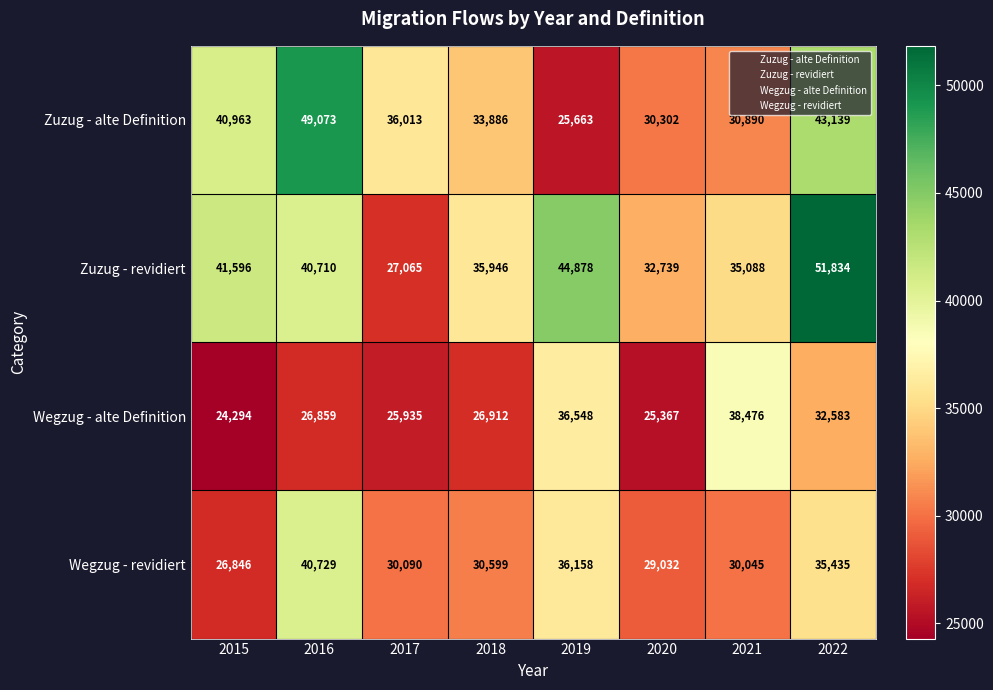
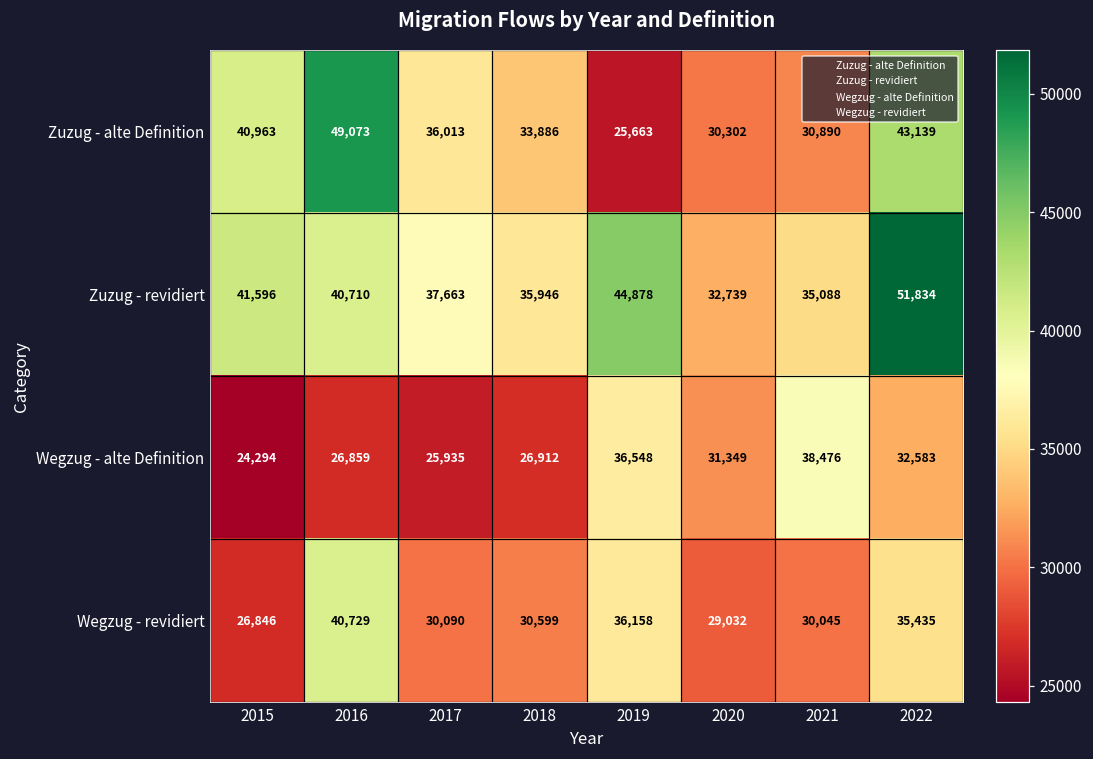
  {
    "Zuzug - alte Definition": {
      "2015": "40,963",
      "2016": "49,073",
      "2017": "36,013",
      "2018": "33,886",
      "2019": "25,663",
      "2020": "30,302"
    },
    "Zuzug - revidiert": {
      "2015": "41,596",
      "2016": "40,710",
-     "2017": "27,065",
+     "2017": "37,663",
      "2018": "35,946",
      "2019": "44,878",
      "2020": "32,739",
      "2021": "35,088",
      "2022": "51,834"
    },
    "Wegzug - alte Definition": {
      "2015": "24,294",
      "2016": "26,859",
      "2017": "25,935",
      "2018": "26,912",
      "2019": "36,548",
-     "2020": "25,367",
+     "2020": "31,349",
      "2021": "38,476",
      "2022": "32,583"
    },
    "Wegzug - revidiert": {
      "2015": "26,846",
      "2016": "40,729",
      "2017": "30,090",
      "2018": "30,599",
      "2019": "36,158",
      "2020": "29,032",
      "2021": "30,045",
      "2022": "35,435"
    }
  }
